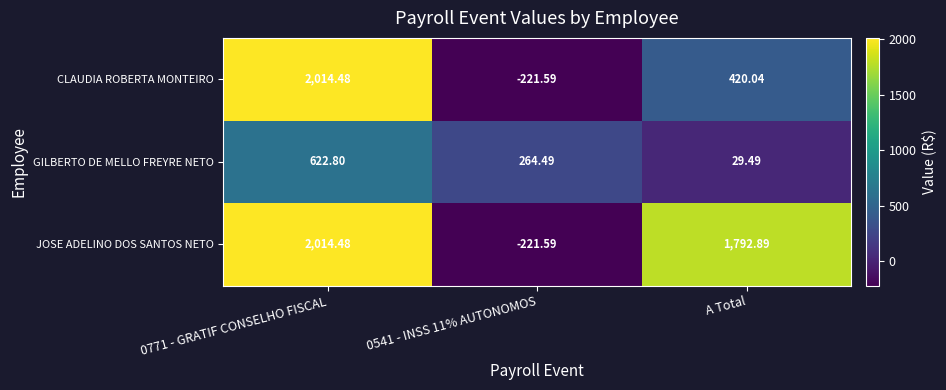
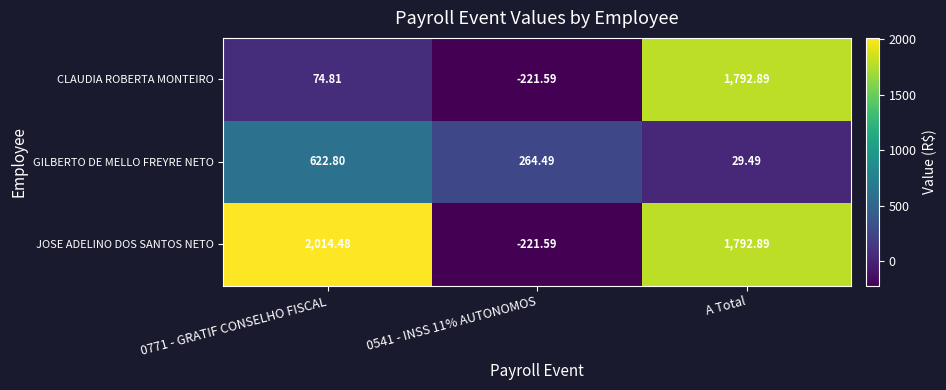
  {
    "CLAUDIA ROBERTA MONTEIRO": {
-     "0771 - GRATIF CONSELHO FISCAL": "2,014.48",
+     "0771 - GRATIF CONSELHO FISCAL": "74.81",
      "0541 - INSS 11% AUTONOMOS": "-221.59",
-     "A Total": "420.04"
+     "A Total": "1,792.89"
    },
    "GILBERTO DE MELLO FREYRE NETO": {
      "0771 - GRATIF CONSELHO FISCAL": "622.80",
      "0541 - INSS 11% AUTONOMOS": "264.49",
      "A Total": "29.49"
    },
    "JOSE ADELINO DOS SANTOS NETO": {
      "0771 - GRATIF CONSELHO FISCAL": "2,014.48",
      "0541 - INSS 11% AUTONOMOS": "-221.59",
      "A Total": "1,792.89"
    }
  }
